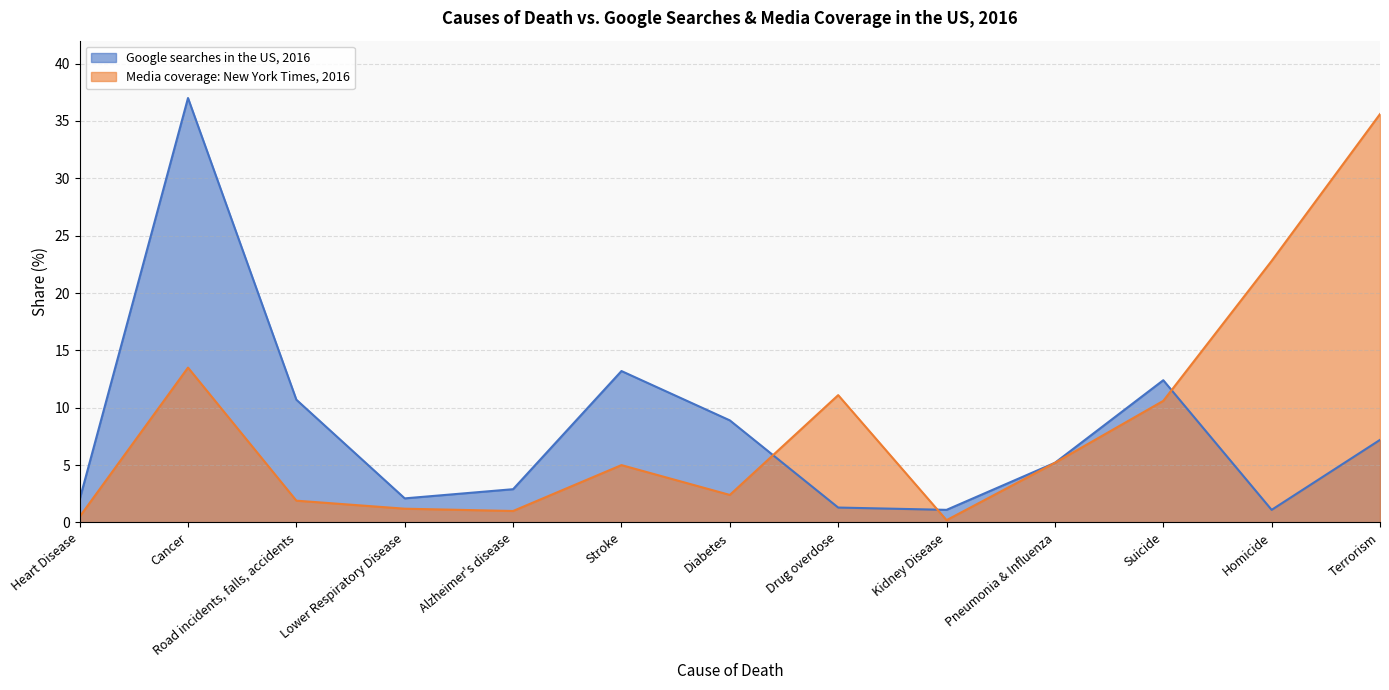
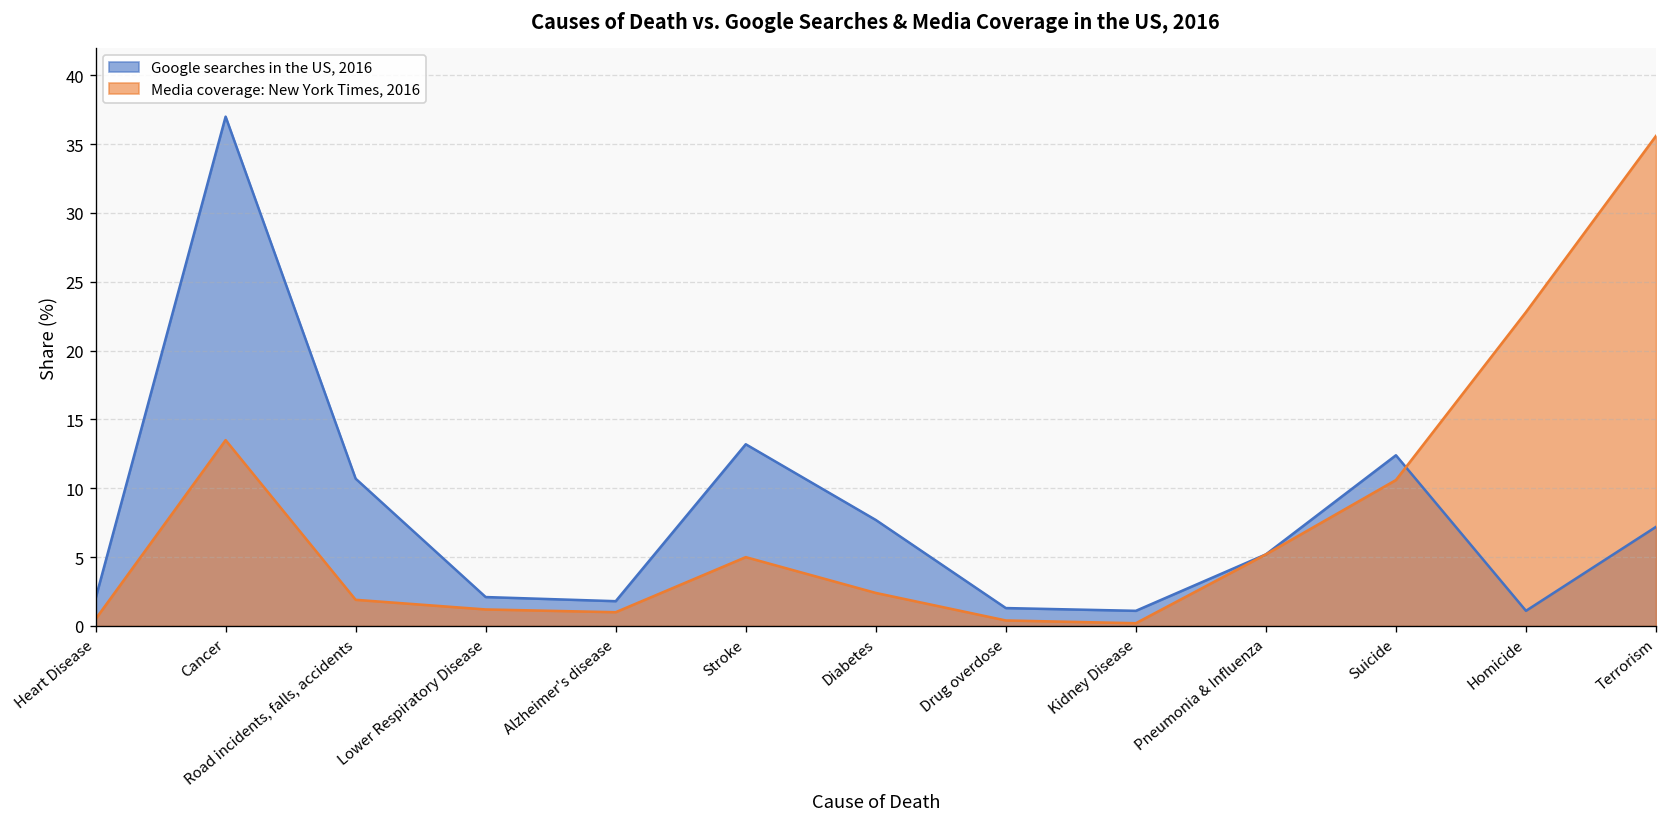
  {
    "Google searches in the US, 2016": {
      "Heart Disease": 2.0,
      "Cancer": 37.0,
      "Road incidents, falls, accidents": 10.7,
      "Lower Respiratory Disease": 2.1,
-     "Alzheimer's disease": 2.9,
+     "Alzheimer's disease": 1.8,
      "Stroke": 13.2,
-     "Diabetes": 8.9,
+     "Diabetes": 7.7,
      "Drug overdose": 1.3,
      "Kidney Disease": 1.1,
      "Suicide": 12.4,
      "Homicide": 1.1,
      "Terrorism": 7.2
    },
    "Media coverage: New York Times, 2016": {
      "Heart Disease": 0.5,
      "Cancer": 13.5,
      "Road incidents, falls, accidents": 1.9,
      "Lower Respiratory Disease": 1.2,
      "Alzheimer's disease": 1.0,
      "Stroke": 5.0,
      "Diabetes": 2.4,
-     "Drug overdose": 11.1,
+     "Drug overdose": 0.4,
      "Kidney Disease": 0.2,
      "Suicide": 10.6,
      "Homicide": 22.8,
      "Terrorism": 35.6
    }
  }
